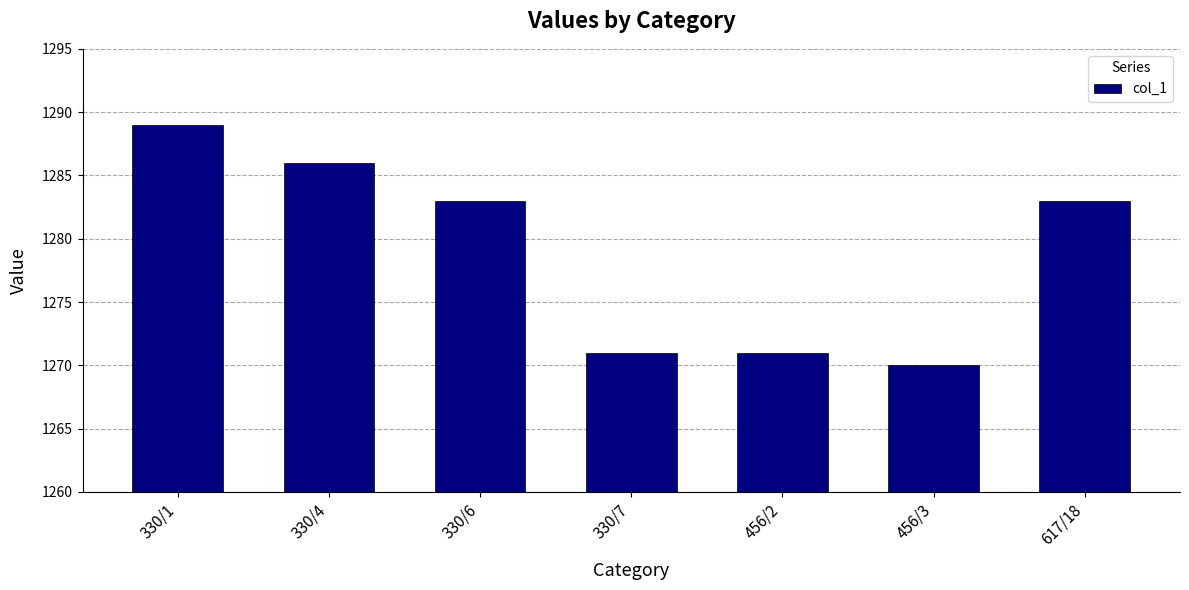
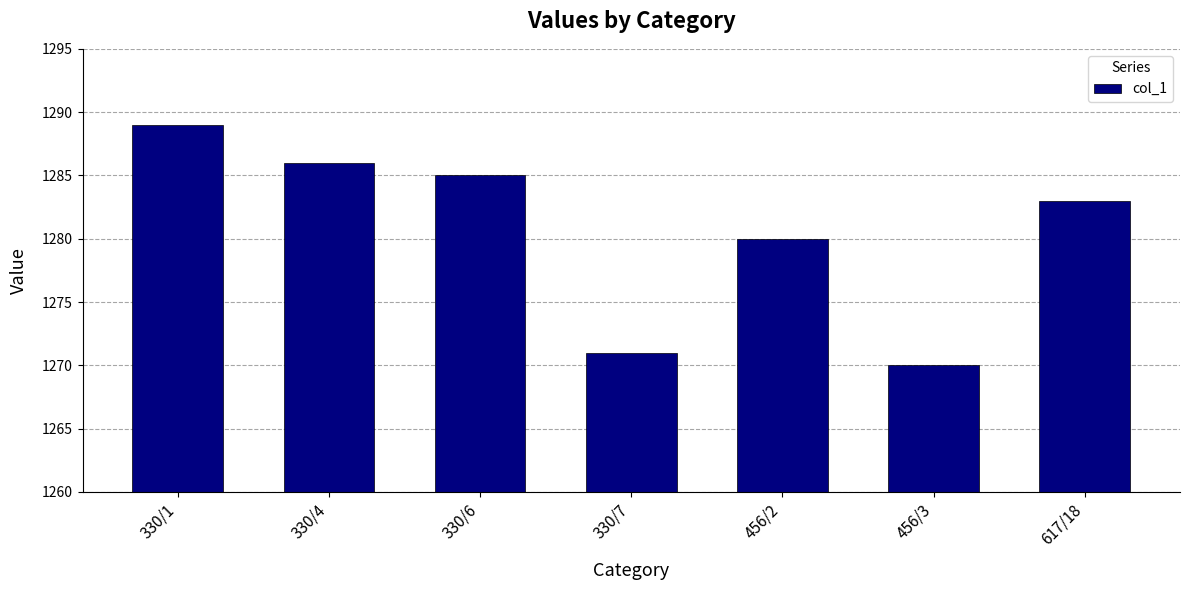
  {
    "330/1": 1289,
    "330/4": 1286,
-   "330/6": 1283,
+   "330/6": 1285,
    "330/7": 1271,
-   "456/2": 1271,
+   "456/2": 1280,
    "456/3": 1270,
    "617/18": 1283
  }
